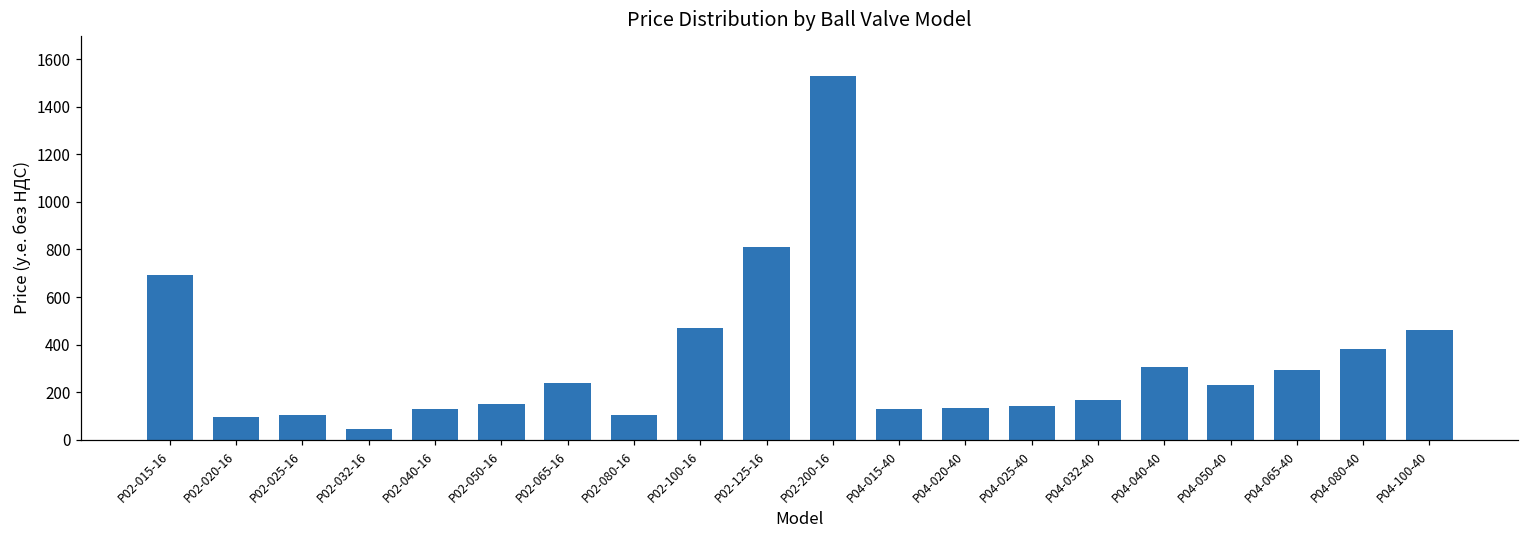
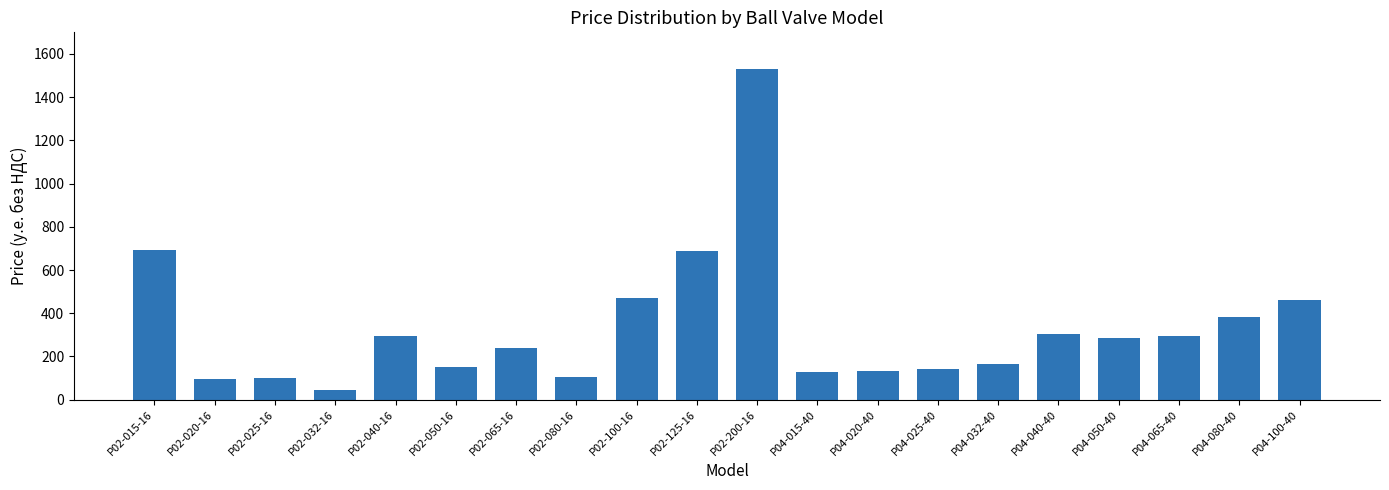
  {
    "P02-015-16": 690,
    "P02-020-16": 90,
    "P02-025-16": 100,
    "P02-032-16": 40,
-   "P02-040-16": 130,
+   "P02-040-16": 300,
    "P02-050-16": 150,
    "P02-065-16": 240,
    "P02-080-16": 110,
    "P02-100-16": 470,
-   "P02-125-16": 810,
+   "P02-125-16": 690,
    "P02-200-16": 1530,
    "P04-015-40": 130,
    "P04-020-40": 130,
    "P04-025-40": 140,
    "P04-032-40": 170,
    "P04-040-40": 300,
-   "P04-050-40": 230,
+   "P04-050-40": 290,
    "P04-065-40": 290,
    "P04-080-40": 380,
    "P04-100-40": 460
  }
